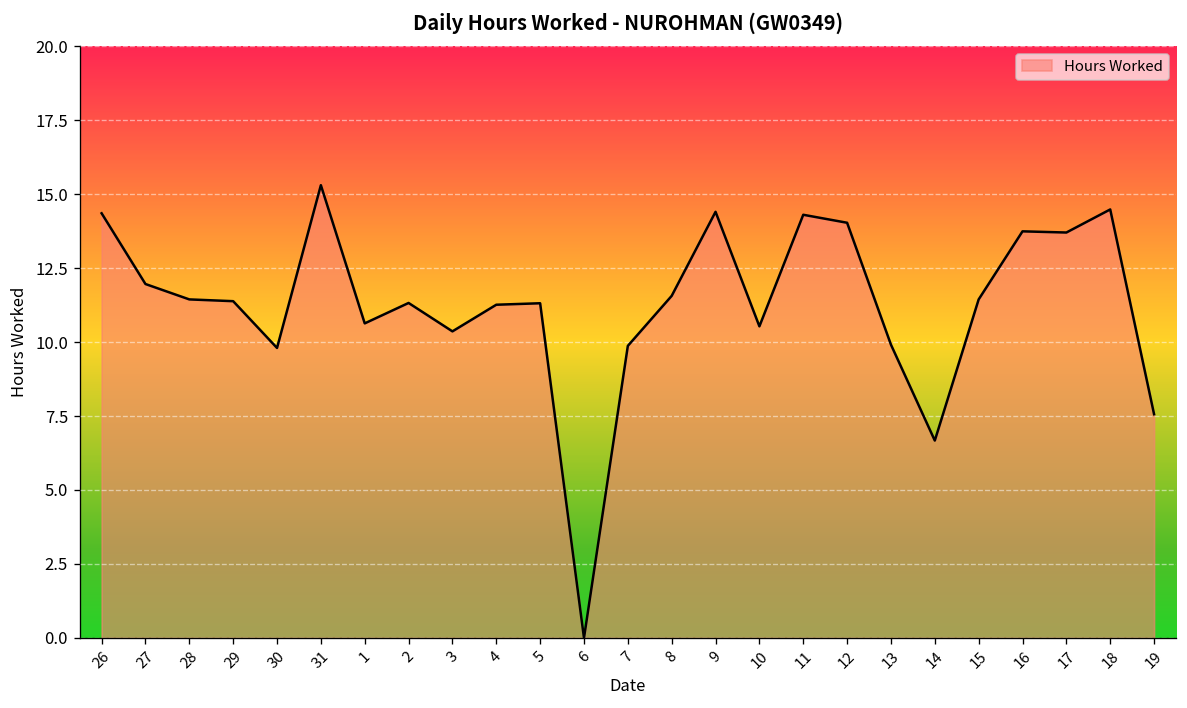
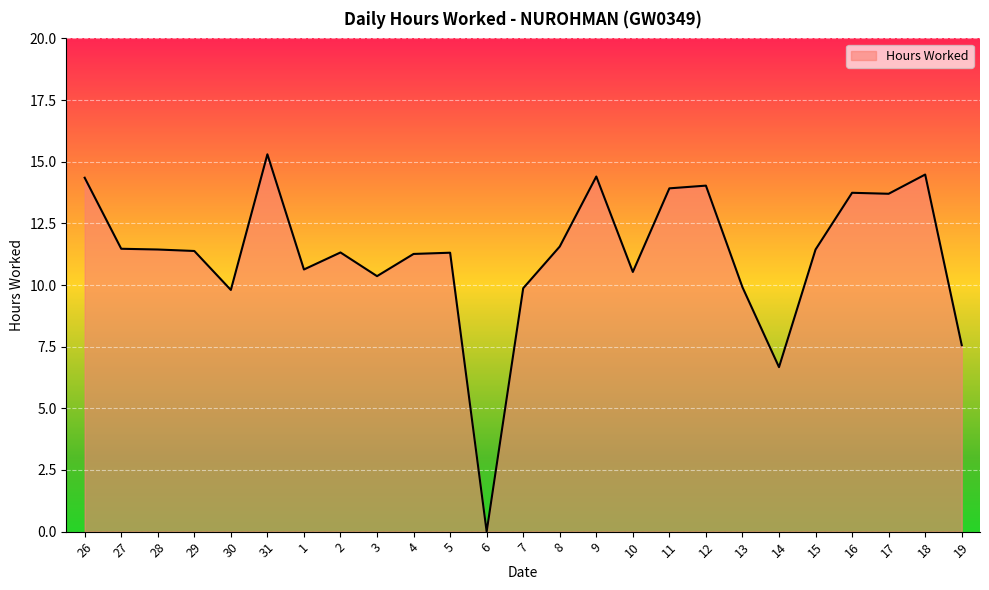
  {
    "26": 14.4,
-   "27": 12.0,
+   "27": 11.5,
    "28": 11.4,
    "29": 11.4,
    "30": 9.8,
    "31": 15.3,
    "1": 10.6,
    "2": 11.3,
    "3": 10.4,
    "4": 11.3,
    "5": 11.3,
    "6": 0.0,
    "7": 9.9,
    "8": 11.6,
    "9": 14.4,
    "10": 10.5,
-   "11": 14.3,
+   "11": 13.9,
    "12": 14.0,
    "13": 9.9,
    "14": 6.7,
    "15": 11.4,
    "16": 13.7,
    "17": 13.7,
    "18": 14.5,
    "19": 7.6
  }
